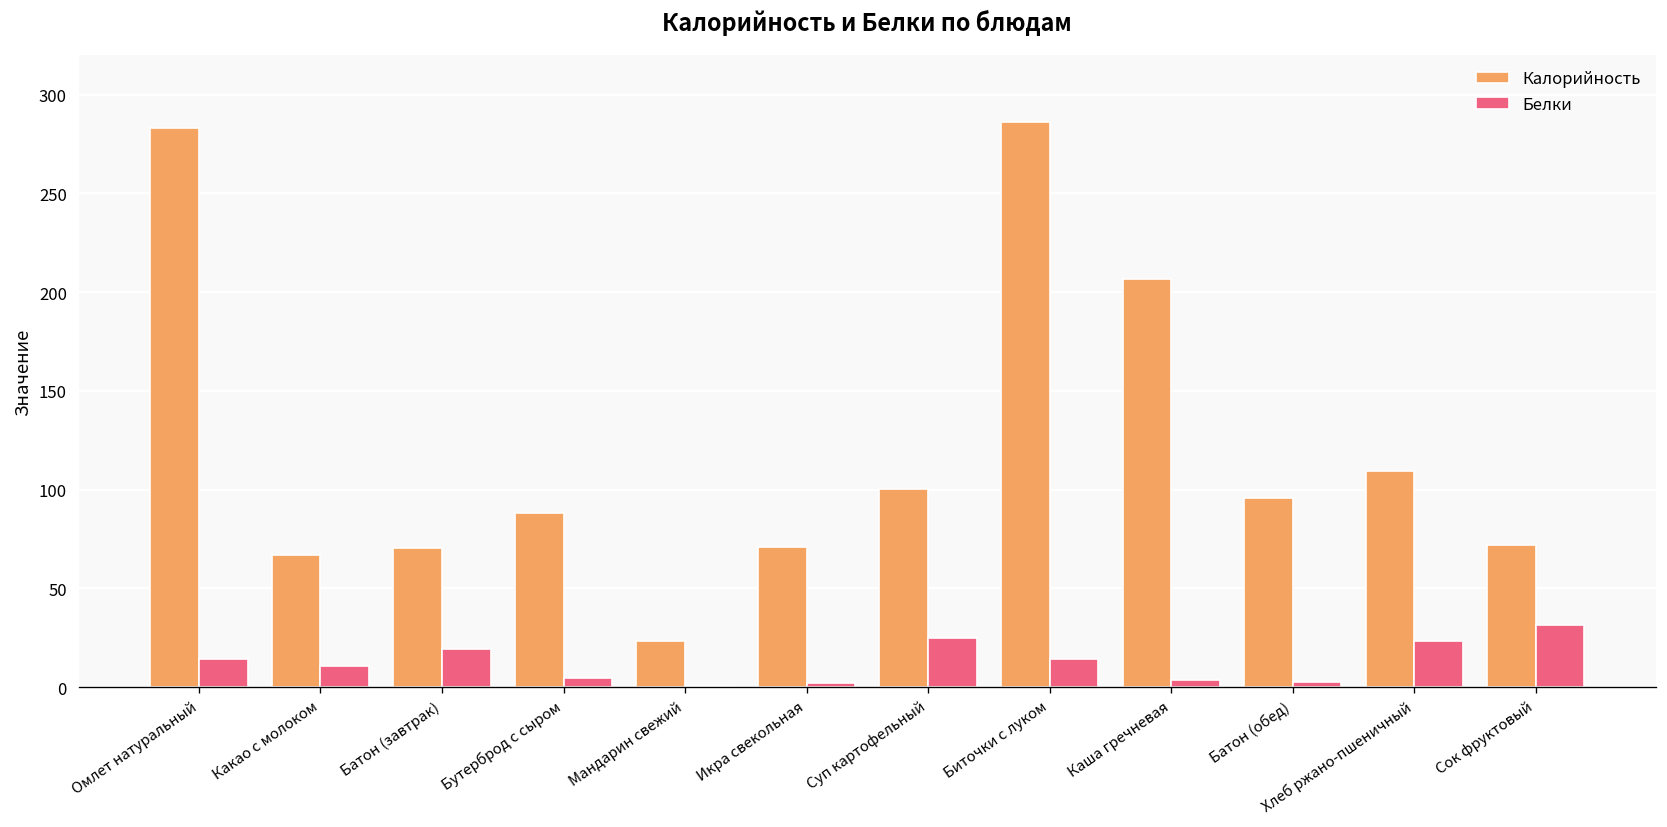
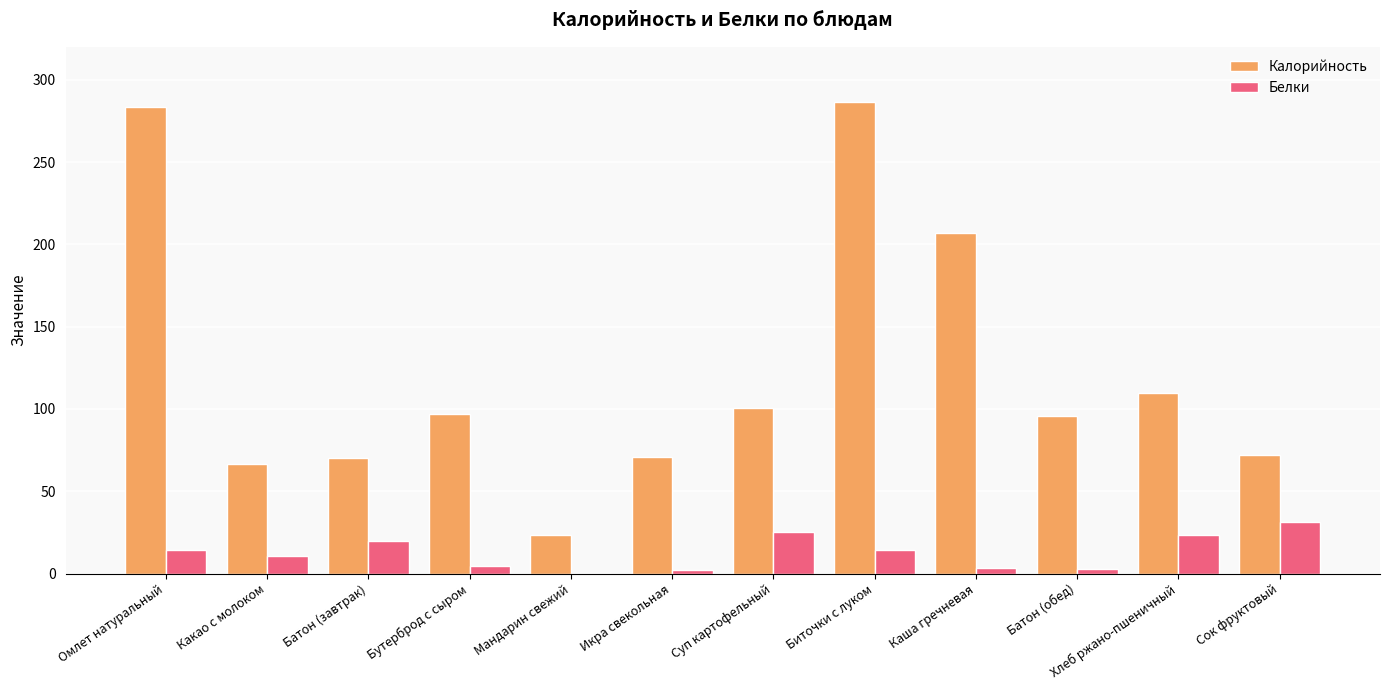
  {
    "Калорийность": {
      "Омлет натуральный": 283,
      "Какао с молоком": 67,
      "Батон (завтрак)": 70,
-     "Бутерброд с сыром": 88,
+     "Бутерброд с сыром": 97,
      "Мандарин свежий": 23,
      "Икра свекольная": 71,
      "Суп картофельный": 100,
      "Биточки с луком": 286,
      "Каша гречневая": 207,
      "Батон (обед)": 96,
      "Хлеб ржано-пшеничный": 110,
      "Сок фруктовый": 72
    },
    "Белки": {
      "Омлет натуральный": 14,
      "Какао с молоком": 11,
      "Батон (завтрак)": 20,
      "Бутерброд с сыром": 5,
      "Икра свекольная": 2,
      "Суп картофельный": 25,
      "Биточки с луком": 14,
      "Каша гречневая": 4,
      "Батон (обед)": 3,
      "Хлеб ржано-пшеничный": 23,
      "Сок фруктовый": 31
    }
  }
